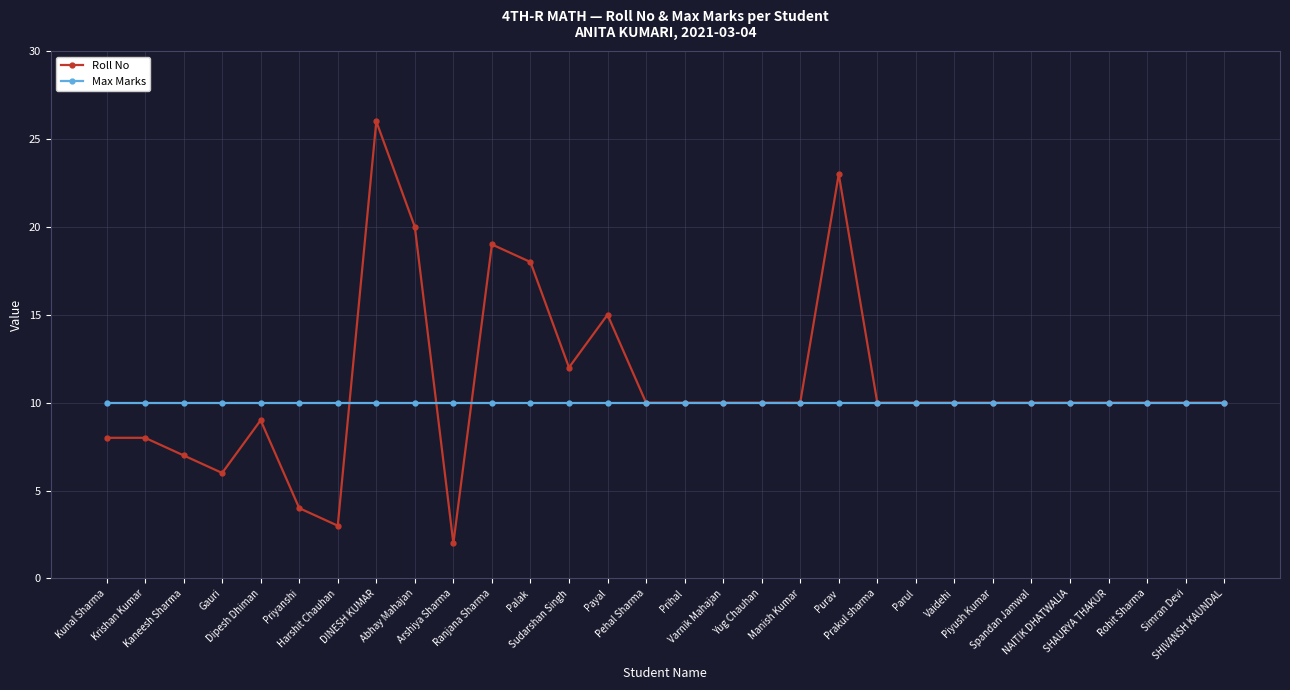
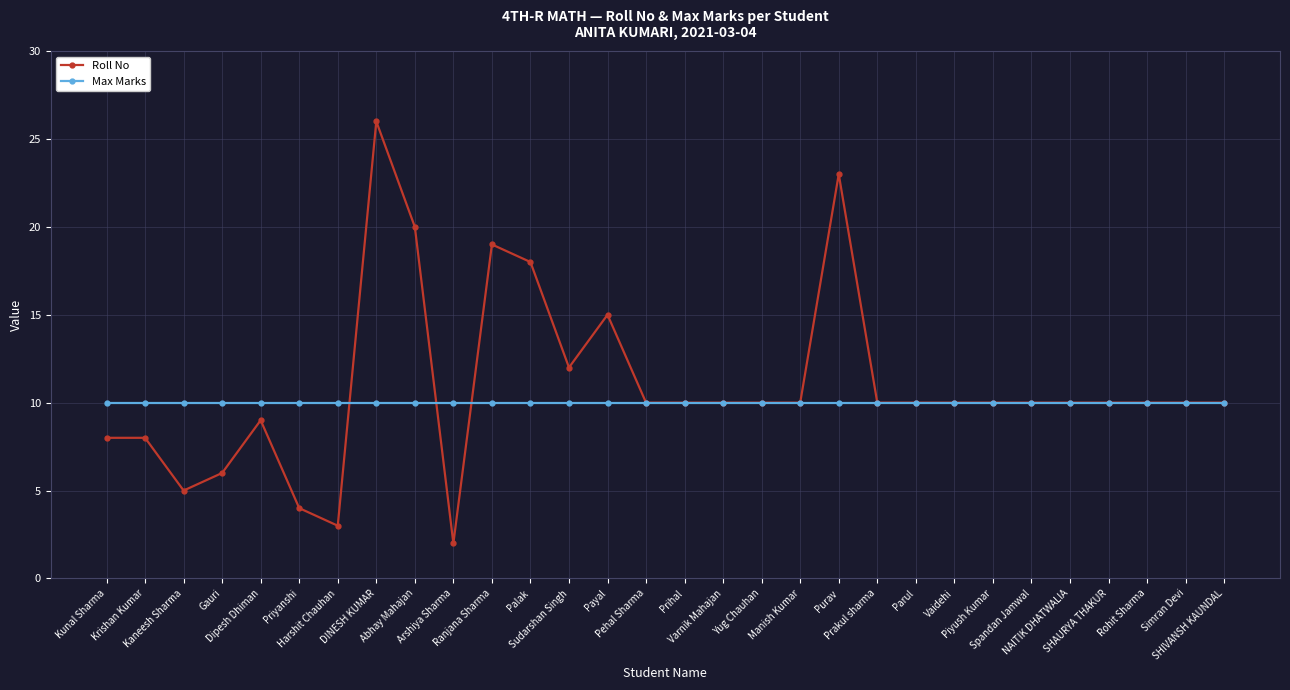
  {
    "Roll No": {
      "Kunal Sharma": 8,
      "Krishan Kumar": 8,
-     "Kaneesh Sharma": 7,
+     "Kaneesh Sharma": 5,
      "Gauri": 6,
      "Dipesh Dhiman": 9,
      "Priyanshi": 4,
      "Harshit Chauhan": 3,
      "DINESH KUMAR": 26,
      "Abhay Mahajan": 20,
      "Arshiya Sharma": 2,
      "Ranjana Sharma": 19,
      "Palak": 18,
      "Sudarshan Singh": 12,
      "Payal": 15,
      "Purav": 23
    },
    "Max Marks": {
      "Kunal Sharma": 10,
      "Krishan Kumar": 10,
      "Kaneesh Sharma": 10,
      "Gauri": 10,
      "Dipesh Dhiman": 10,
      "Priyanshi": 10,
      "Harshit Chauhan": 10,
      "DINESH KUMAR": 10,
      "Abhay Mahajan": 10,
      "Arshiya Sharma": 10,
      "Ranjana Sharma": 10,
      "Palak": 10,
      "Sudarshan Singh": 10,
      "Payal": 10,
      "Purav": 10
    }
  }
